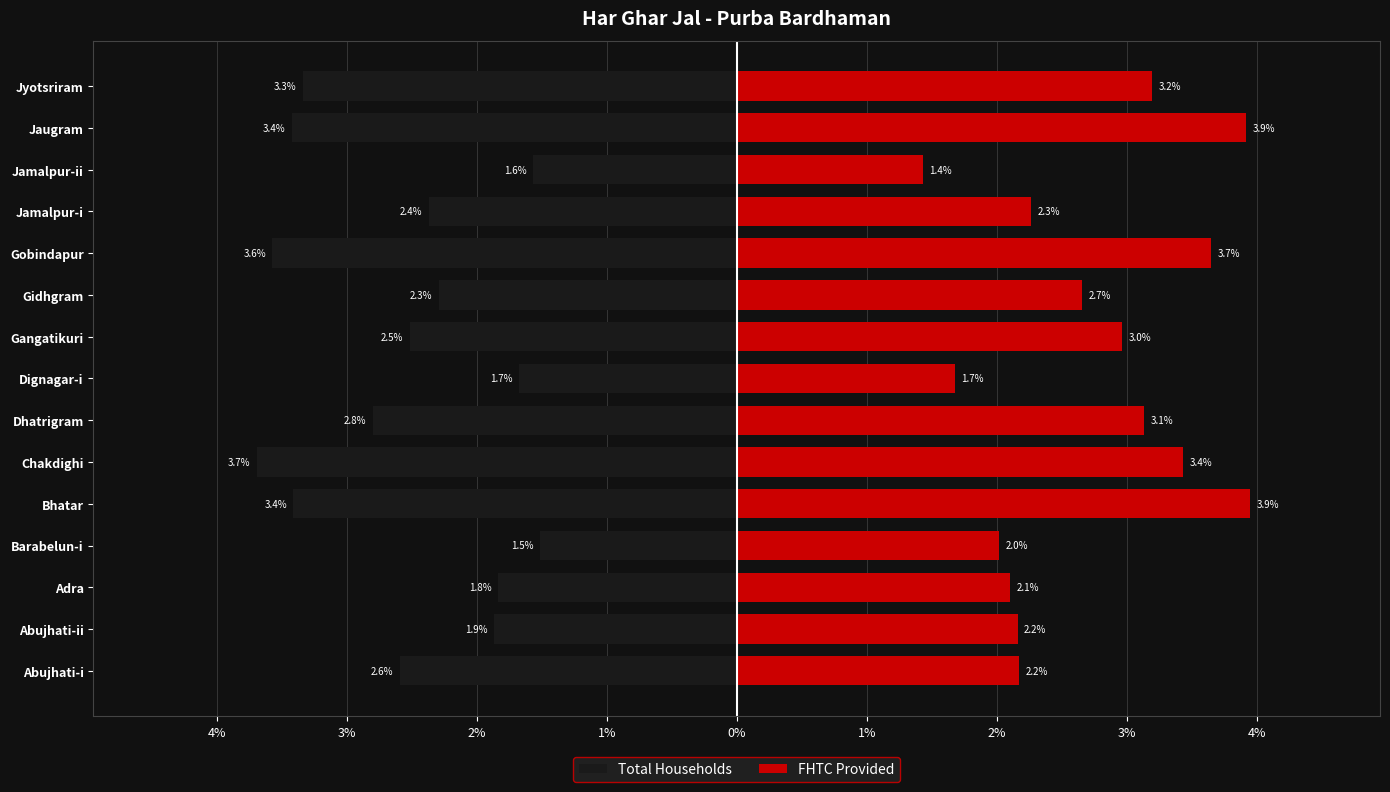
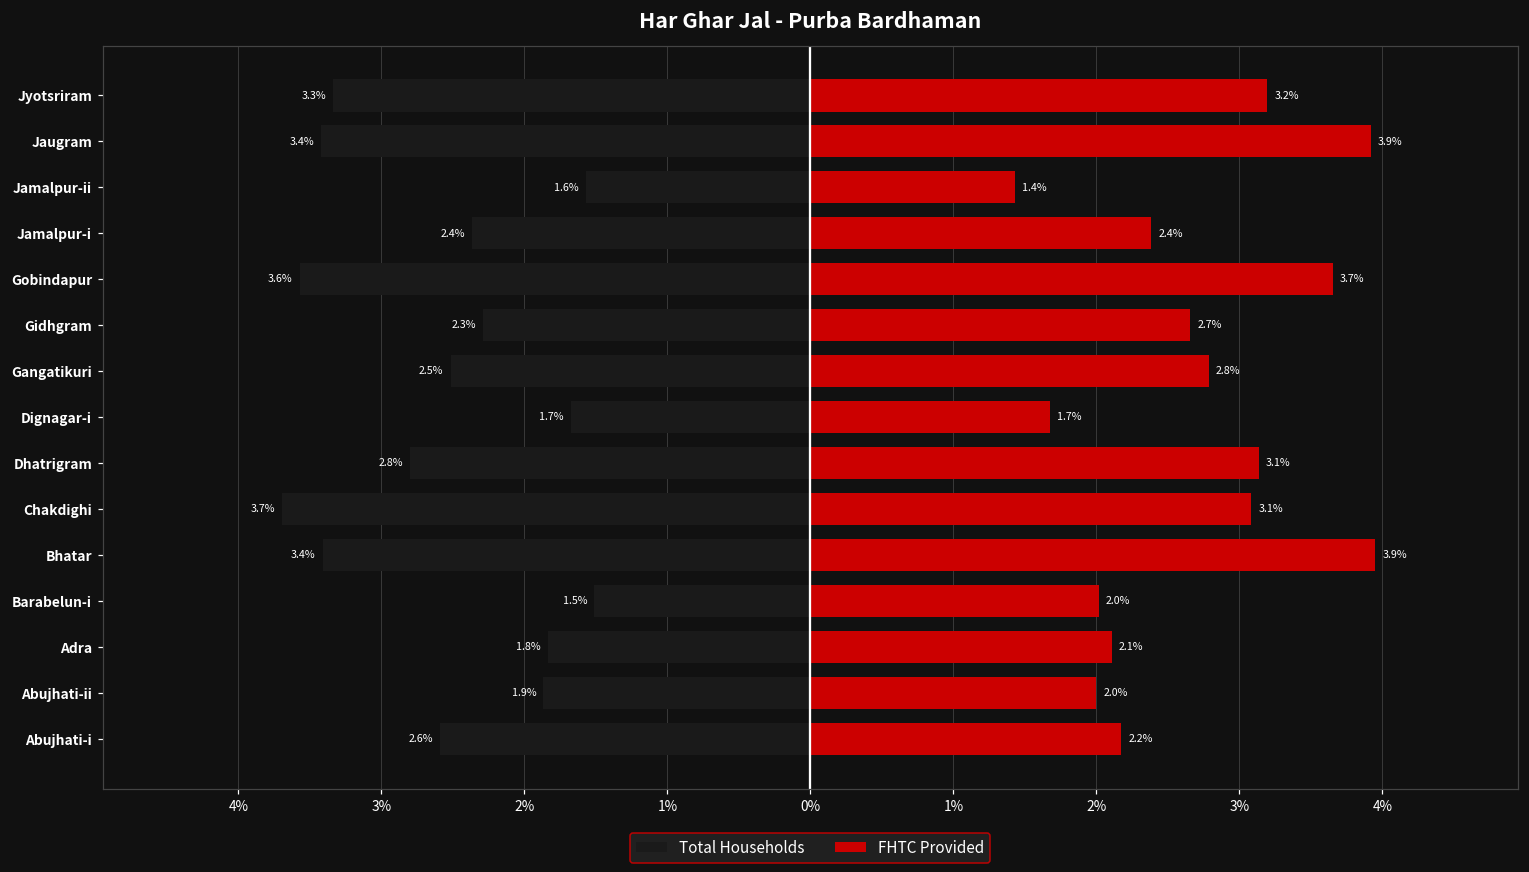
  {
    "FHTC Provided": {
      "Jyotsriram": "3.2%",
      "Jaugram": "3.9%",
      "Jamalpur-ii": "1.4%",
-     "Jamalpur-i": "2.3%",
+     "Jamalpur-i": "2.4%",
      "Gobindapur": "3.7%",
      "Gidhgram": "2.7%",
-     "Gangatikuri": "3.0%",
+     "Gangatikuri": "2.8%",
      "Dignagar-i": "1.7%",
      "Dhatrigram": "3.1%",
-     "Chakdighi": "3.4%",
+     "Chakdighi": "3.1%",
      "Bhatar": "3.9%",
      "Barabelun-i": "2.0%",
      "Adra": "2.1%",
-     "Abujhati-ii": "2.2%",
+     "Abujhati-ii": "2.0%",
      "Abujhati-i": "2.2%"
    }
  }
